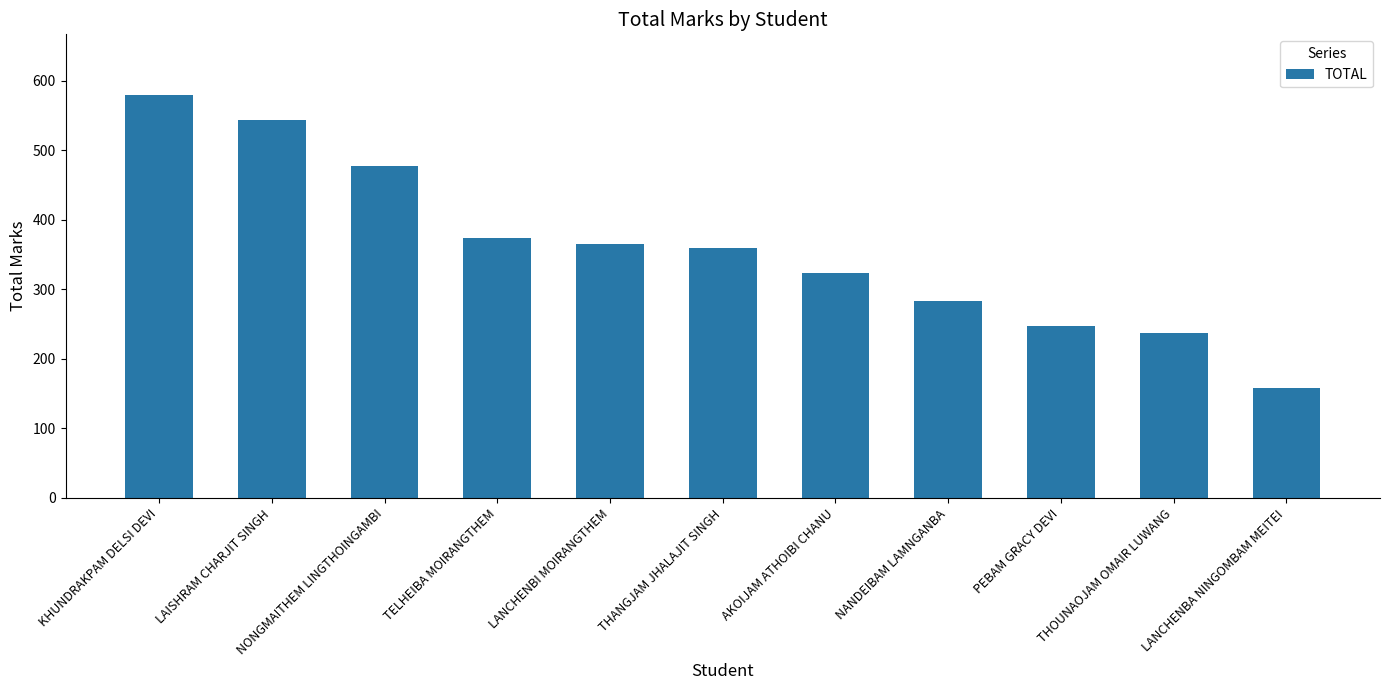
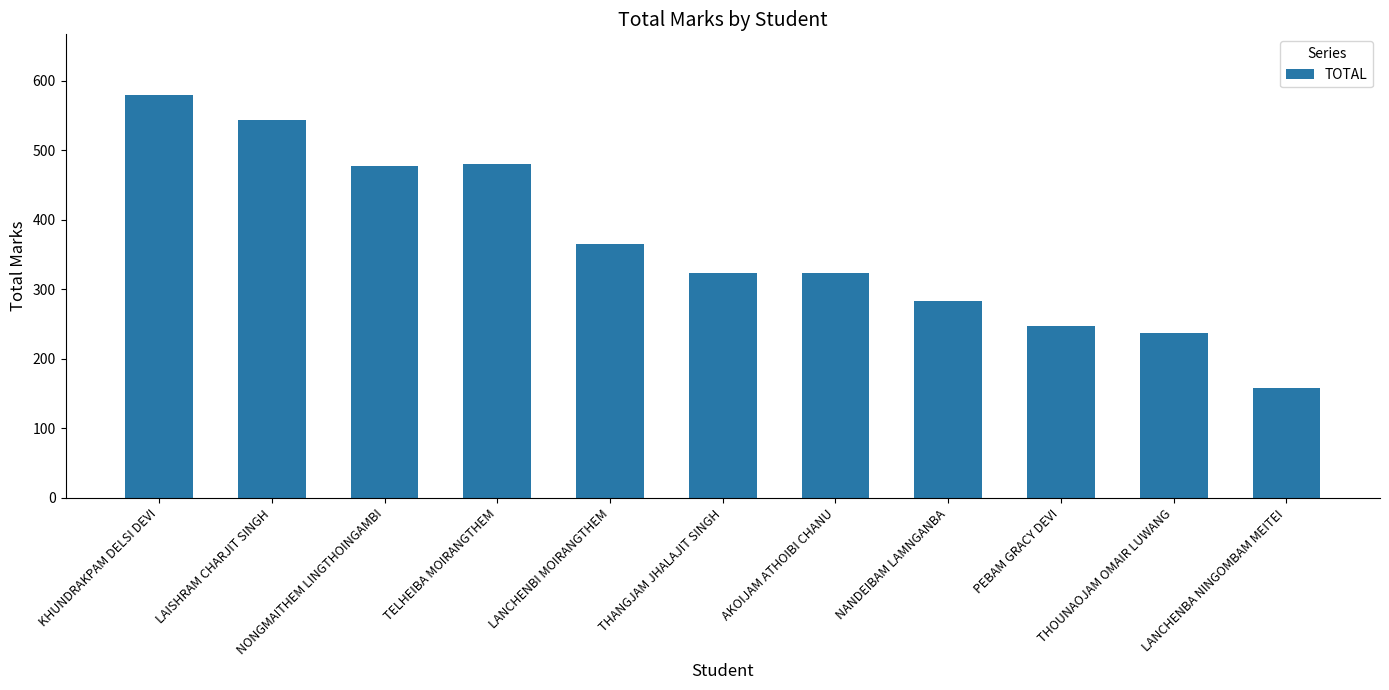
  {
    "KHUNDRAKPAM DELSI DEVI": 580,
    "LAISHRAM CHARJIT SINGH": 540,
    "NONGMAITHEM LINGTHOINGAMBI": 480,
-   "TELHEIBA MOIRANGTHEM": 370,
+   "TELHEIBA MOIRANGTHEM": 480,
    "LANCHENBI MOIRANGTHEM": 370,
-   "THANGJAM JHALAJIT SINGH": 360,
+   "THANGJAM JHALAJIT SINGH": 320,
    "AKOIJAM ATHOIBI CHANU": 320,
    "NANDEIBAM LAMNGANBA": 280,
    "PEBAM GRACY DEVI": 250,
    "THOUNAOJAM OMAIR LUWANG": 240,
    "LANCHENBA NINGOMBAM MEITEI": 160
  }
